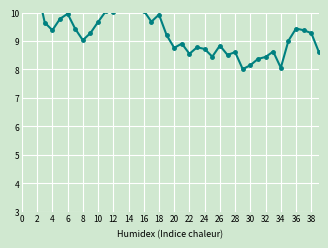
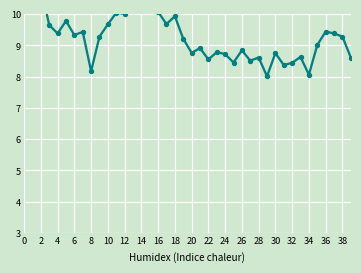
  {
    "4": 9.4,
-   "6": 10.0,
-   "8": 9.0,
+   "6": 9.3,
+   "8": 8.2,
    "10": 9.7,
    "12": 10.0,
    "16": 10.1,
    "18": 9.9,
    "20": 8.8,
    "22": 8.6,
    "24": 8.7,
    "26": 8.8,
    "28": 8.6,
-   "30": 8.2,
+   "30": 8.8,
    "32": 8.4,
    "34": 8.1,
    "36": 9.4,
    "38": 9.3
  }
